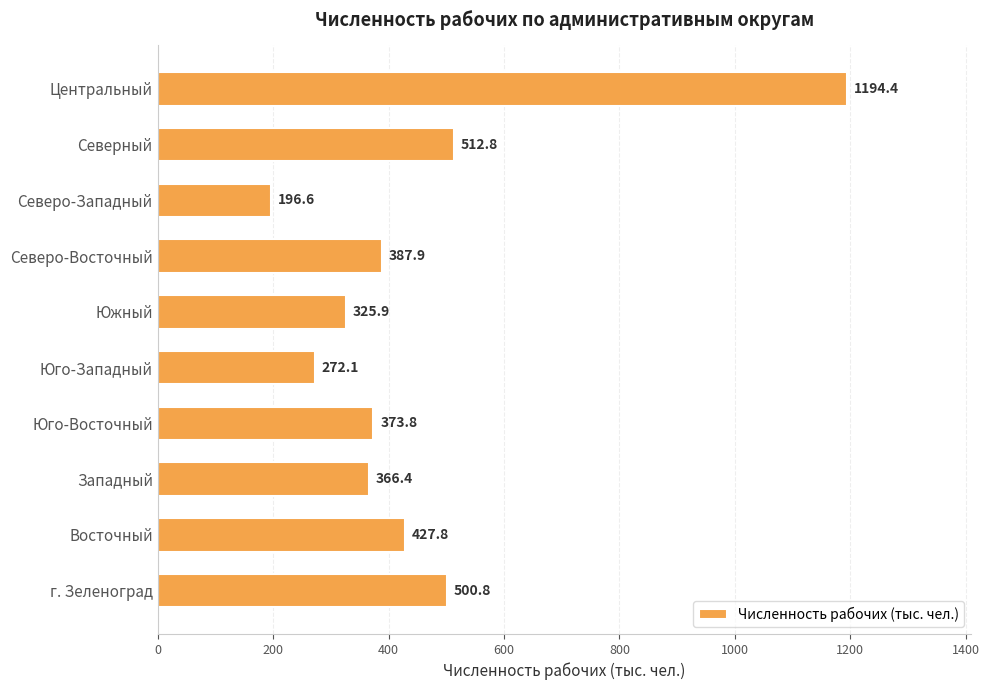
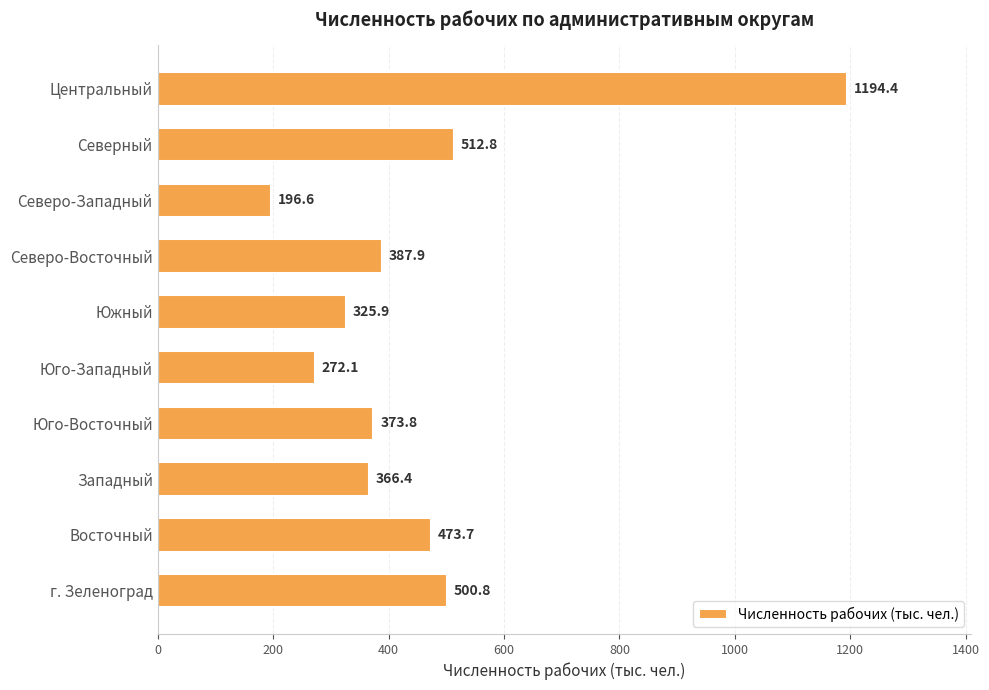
  {
    "Центральный": 1194.4,
    "Северный": 512.8,
    "Северо-Западный": 196.6,
    "Северо-Восточный": 387.9,
    "Южный": 325.9,
    "Юго-Западный": 272.1,
    "Юго-Восточный": 373.8,
    "Западный": 366.4,
-   "Восточный": 427.8,
+   "Восточный": 473.7,
    "г. Зеленоград": 500.8
  }
